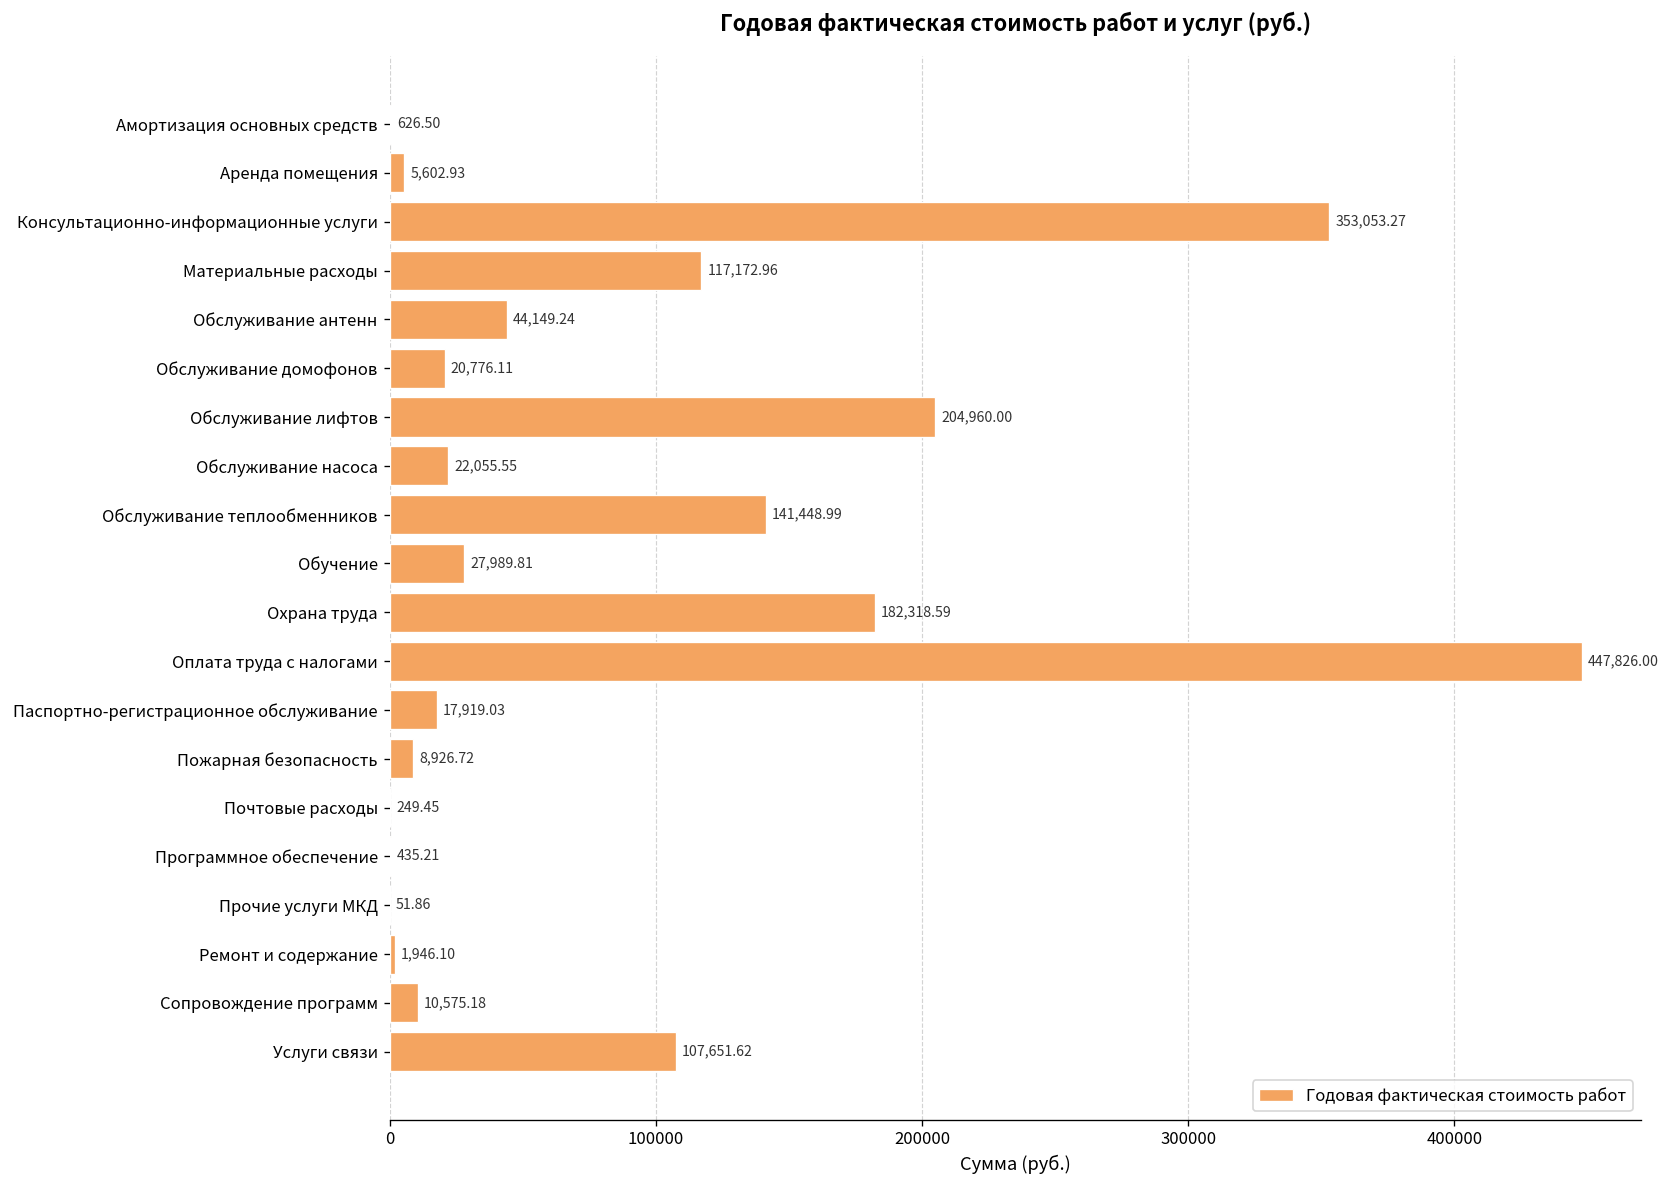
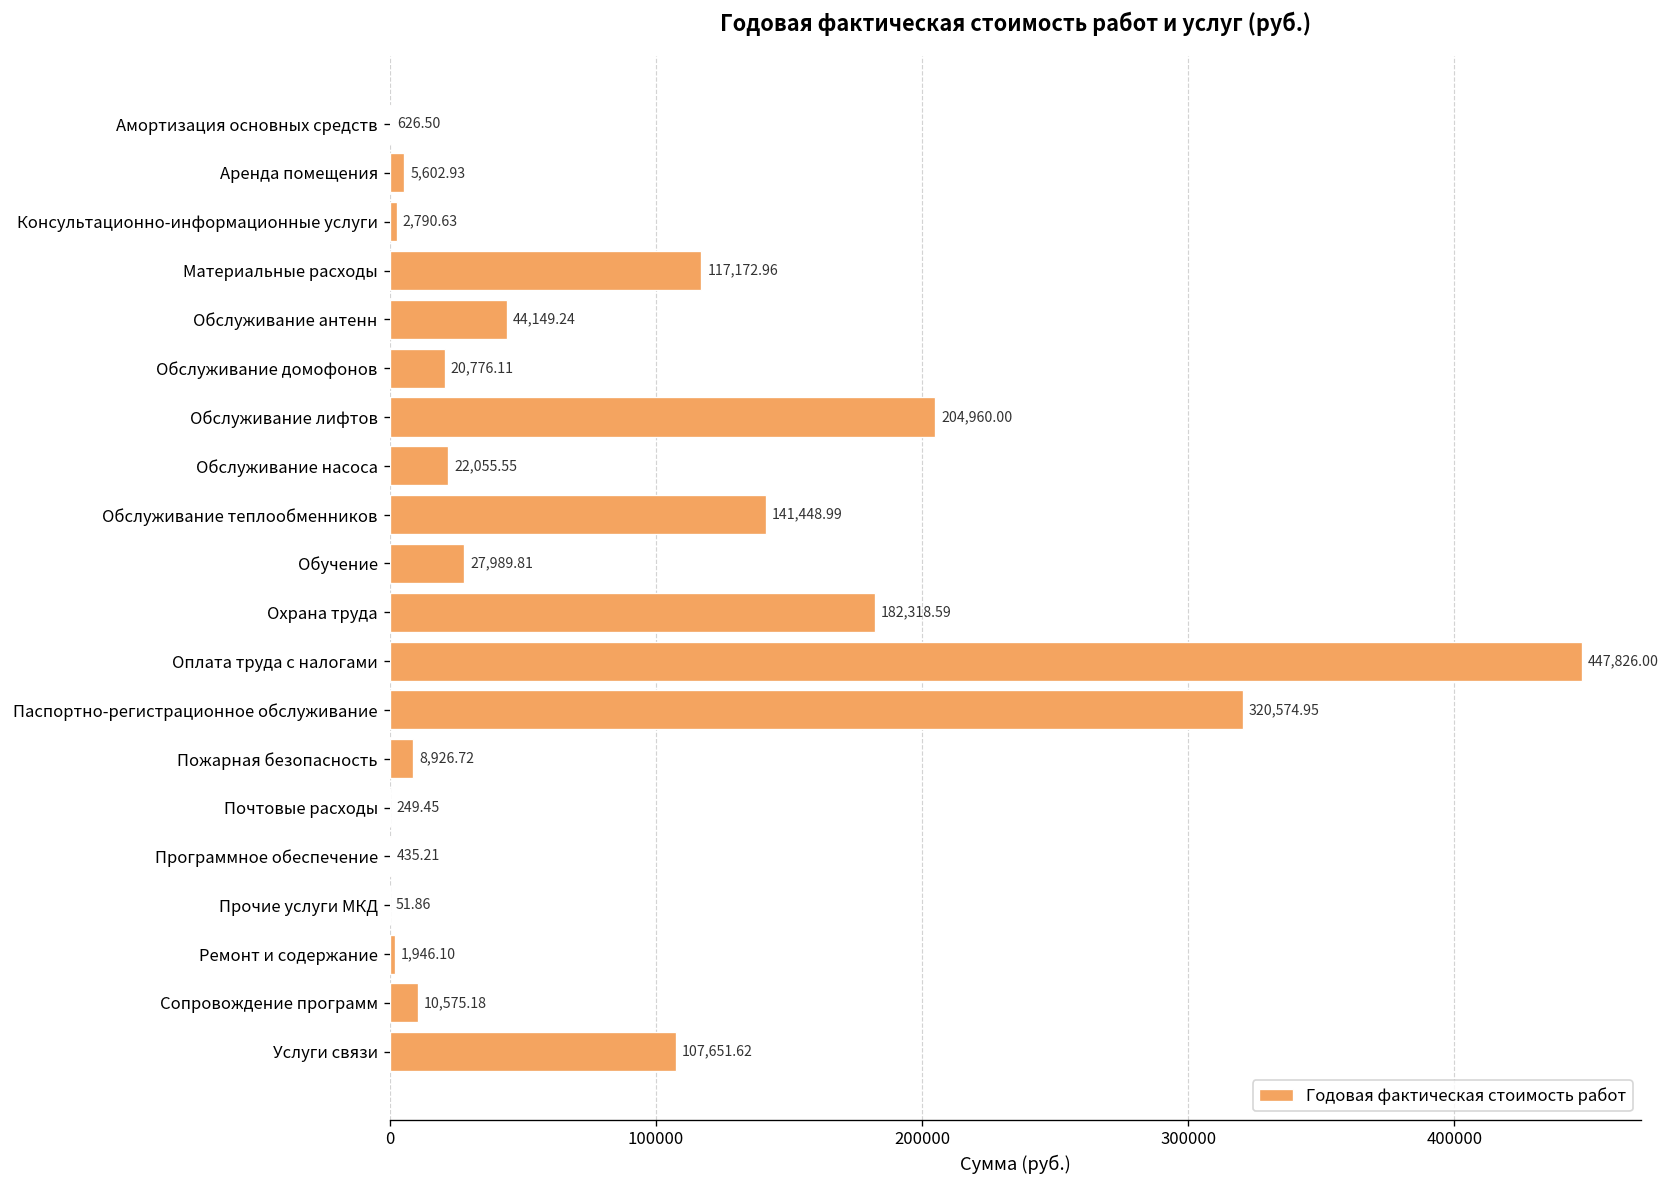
  {
    "Амортизация основных средств": "626.50",
    "Аренда помещения": "5,602.93",
-   "Консультационно-информационные услуги": "353,053.27",
+   "Консультационно-информационные услуги": "2,790.63",
    "Материальные расходы": "117,172.96",
    "Обслуживание антенн": "44,149.24",
    "Обслуживание домофонов": "20,776.11",
    "Обслуживание лифтов": "204,960.00",
    "Обслуживание насоса": "22,055.55",
    "Обслуживание теплообменников": "141,448.99",
    "Обучение": "27,989.81",
    "Охрана труда": "182,318.59",
    "Оплата труда с налогами": "447,826.00",
-   "Паспортно-регистрационное обслуживание": "17,919.03",
+   "Паспортно-регистрационное обслуживание": "320,574.95",
    "Пожарная безопасность": "8,926.72",
    "Почтовые расходы": "249.45",
    "Программное обеспечение": "435.21",
    "Прочие услуги МКД": "51.86",
    "Ремонт и содержание": "1,946.10",
    "Сопровождение программ": "10,575.18",
    "Услуги связи": "107,651.62"
  }
